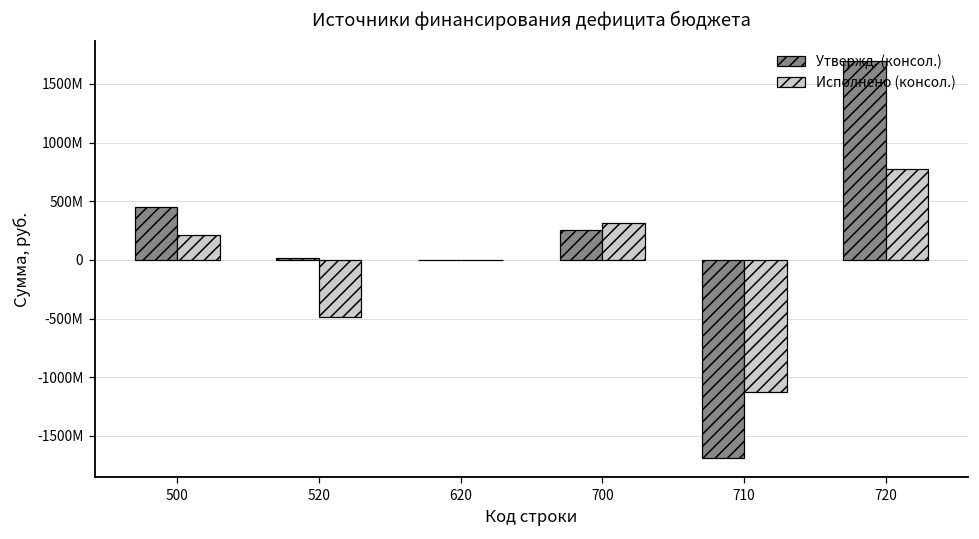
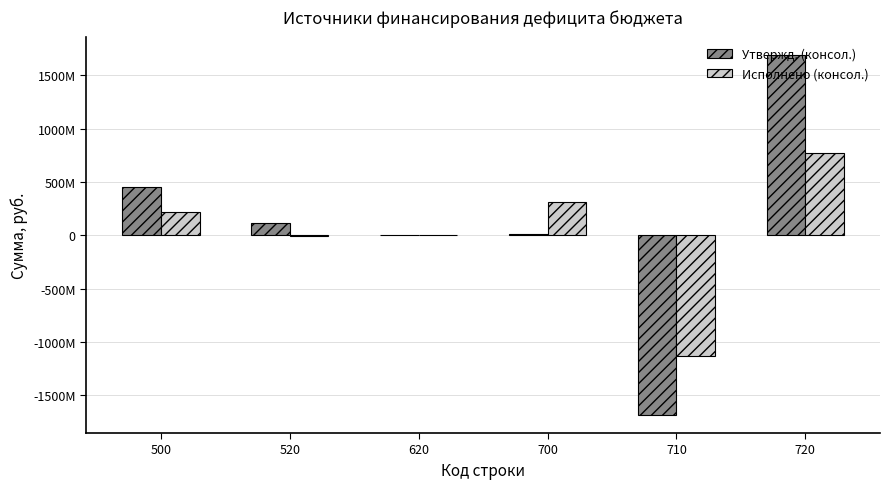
  {
    "Утвержд. (консол.)": {
      "500": 450000000,
-     "520": 20000000,
+     "520": 120000000,
      "620": 0,
-     "700": 260000000,
+     "700": 10000000,
      "710": -1690000000,
      "720": 1690000000
    },
    "Исполнено (консол.)": {
      "500": 210000000,
-     "520": -480000000,
+     "520": 0,
      "620": 0,
      "700": 320000000,
      "710": -1130000000,
      "720": 780000000
    }
  }
